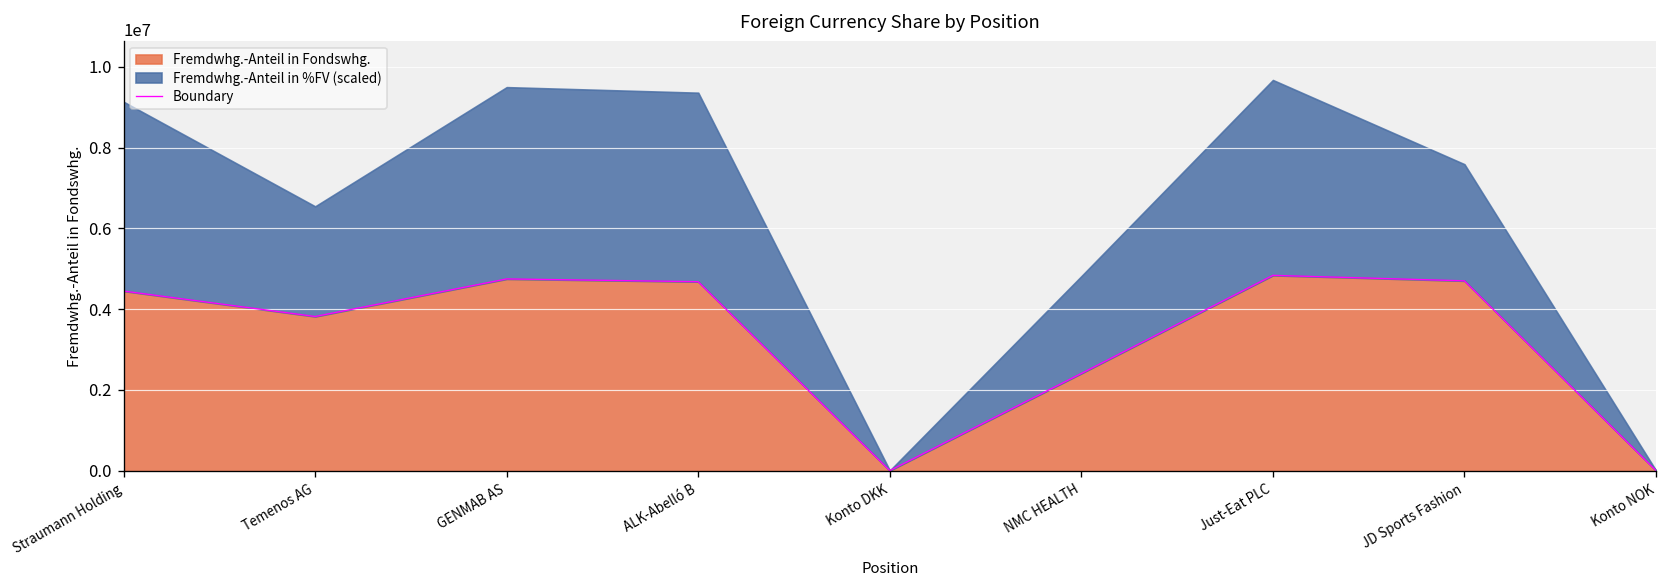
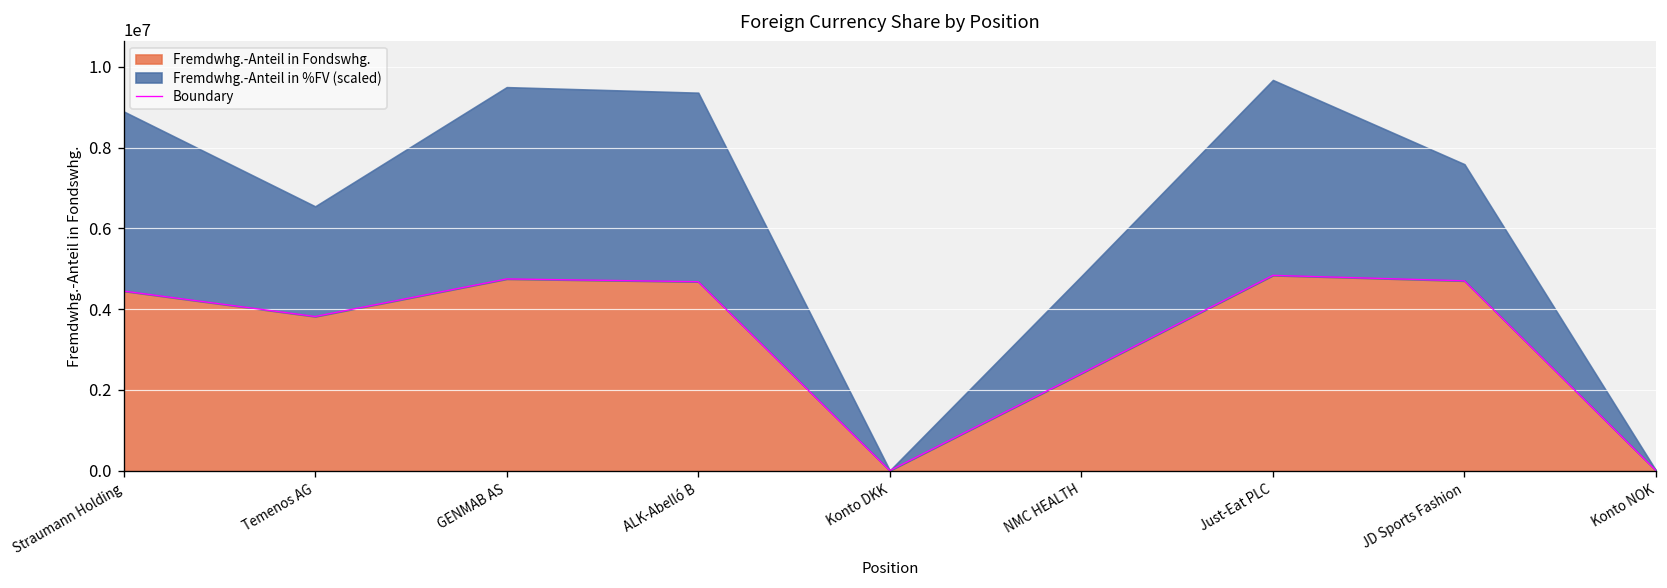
  {
    "Fremdwhg.-Anteil in Fondswhg.": {
      "Straumann Holding": 4400000,
      "Temenos AG": 3800000,
      "GENMAB AS": 4700000,
      "ALK-Abelló B": 4700000,
      "NMC HEALTH": 2400000,
      "Just-Eat PLC": 4800000,
      "JD Sports Fashion": 4700000
    },
    "Fremdwhg.-Anteil in %FV (scaled)": {
-     "Straumann Holding": 4700000,
+     "Straumann Holding": 4400000,
      "Temenos AG": 2700000,
      "GENMAB AS": 4700000,
      "ALK-Abelló B": 4700000,
      "NMC HEALTH": 2400000,
      "Just-Eat PLC": 4800000,
      "JD Sports Fashion": 2900000
    }
  }
